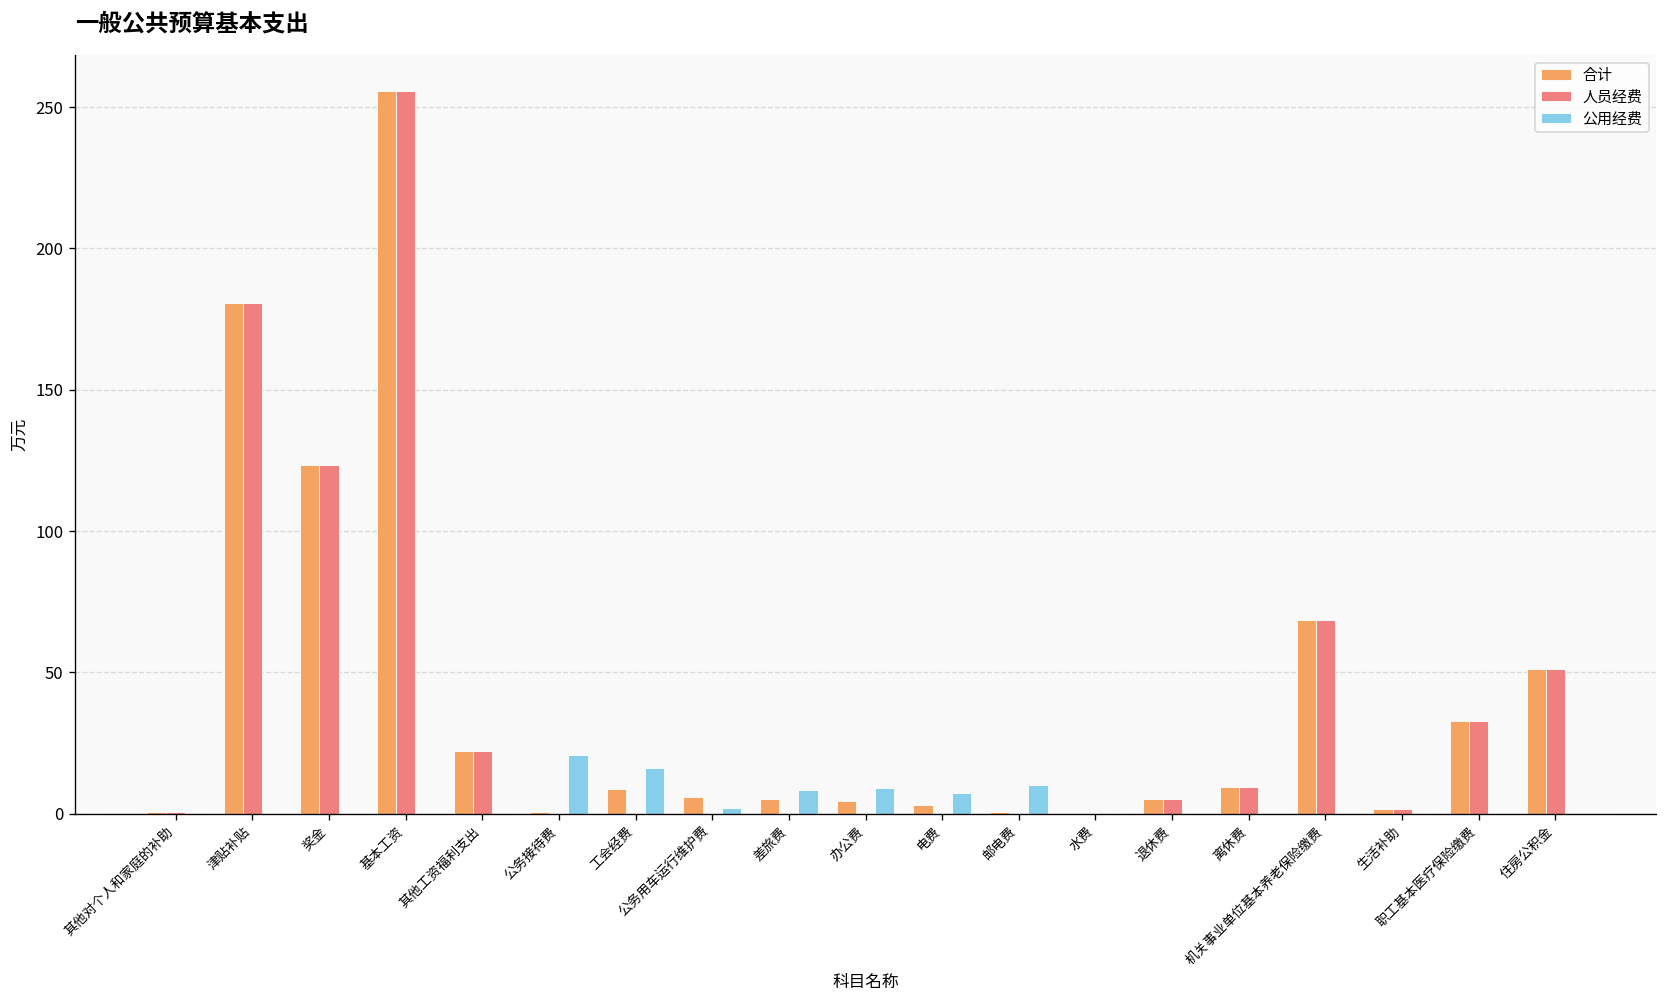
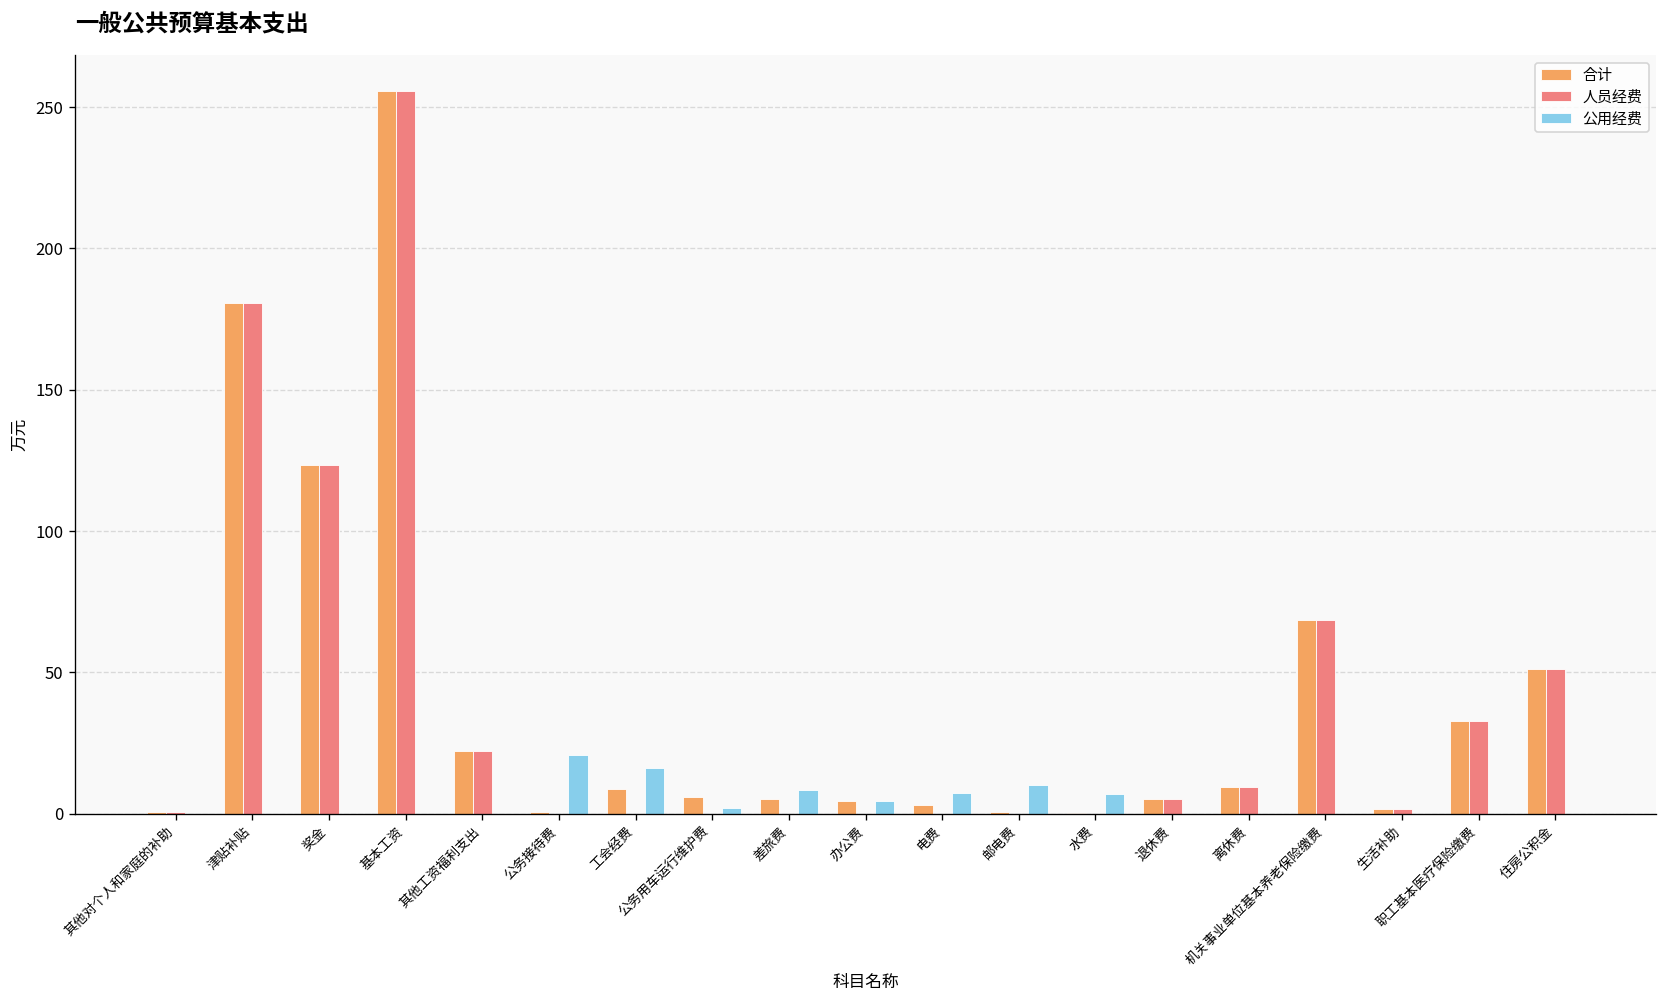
  {
    "公用经费": {
      "其他对个人和家庭的补助": 0,
      "津贴补贴": 0,
      "奖金": 0,
      "基本工资": 0,
      "其他工资福利支出": 0,
      "公务接待费": 21,
      "工会经费": 16,
      "公务用车运行维护费": 2,
      "差旅费": 8,
-     "办公费": 9,
+     "办公费": 5,
      "电费": 7,
      "邮电费": 10,
-     "水费": 0,
+     "水费": 7,
      "退休费": 0,
      "离休费": 0,
      "机关事业单位基本养老保险缴费": 0,
      "生活补助": 0,
      "职工基本医疗保险缴费": 0,
      "住房公积金": 0
    }
  }
